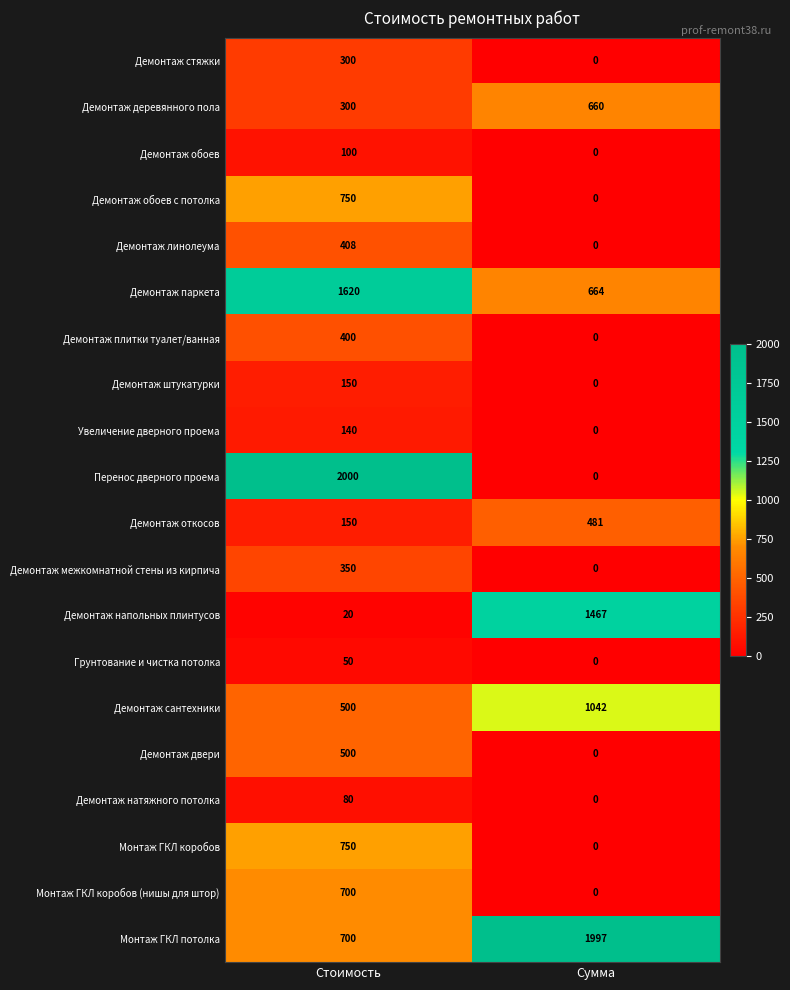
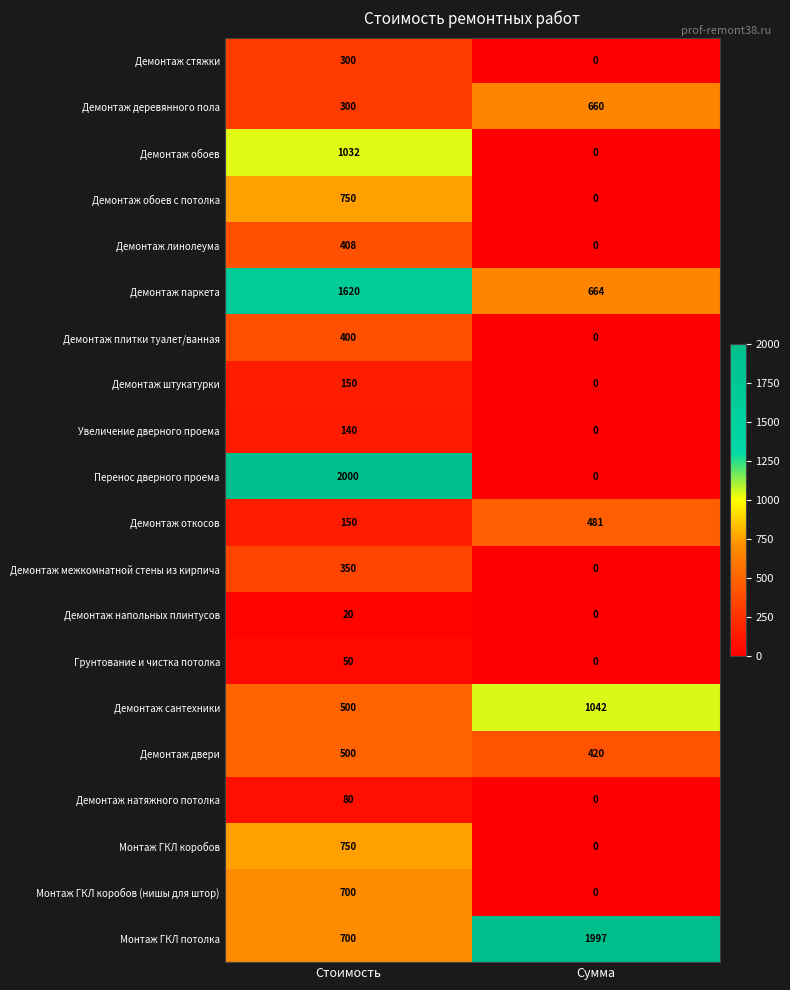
  {
    "Демонтаж стяжки": {
      "Стоимость": 300,
      "Сумма": 0
    },
    "Демонтаж деревянного пола": {
      "Стоимость": 300,
      "Сумма": 660
    },
    "Демонтаж обоев": {
-     "Стоимость": 100,
+     "Стоимость": 1032,
      "Сумма": 0
    },
    "Демонтаж обоев с потолка": {
      "Стоимость": 750,
      "Сумма": 0
    },
    "Демонтаж линолеума": {
      "Стоимость": 408,
      "Сумма": 0
    },
    "Демонтаж паркета": {
      "Стоимость": 1620,
      "Сумма": 664
    },
    "Демонтаж плитки туалет/ванная": {
      "Стоимость": 400,
      "Сумма": 0
    },
    "Демонтаж штукатурки": {
      "Стоимость": 150,
      "Сумма": 0
    },
    "Увеличение дверного проема": {
      "Стоимость": 140,
      "Сумма": 0
    },
    "Перенос дверного проема": {
      "Стоимость": 2000,
      "Сумма": 0
    },
    "Демонтаж откосов": {
      "Стоимость": 150,
      "Сумма": 481
    },
    "Демонтаж межкомнатной стены из кирпича": {
      "Стоимость": 350,
      "Сумма": 0
    },
    "Демонтаж напольных плинтусов": {
      "Стоимость": 20,
-     "Сумма": 1467
+     "Сумма": 0
    },
    "Грунтование и чистка потолка": {
      "Стоимость": 50,
      "Сумма": 0
    },
    "Демонтаж сантехники": {
      "Стоимость": 500,
      "Сумма": 1042
    },
    "Демонтаж двери": {
      "Стоимость": 500,
-     "Сумма": 0
+     "Сумма": 420
    },
    "Демонтаж натяжного потолка": {
      "Стоимость": 80,
      "Сумма": 0
    },
    "Монтаж ГКЛ коробов": {
      "Стоимость": 750,
      "Сумма": 0
    },
    "Монтаж ГКЛ коробов (нишы для штор)": {
      "Стоимость": 700,
      "Сумма": 0
    },
    "Монтаж ГКЛ потолка": {
      "Стоимость": 700,
      "Сумма": 1997
    }
  }
